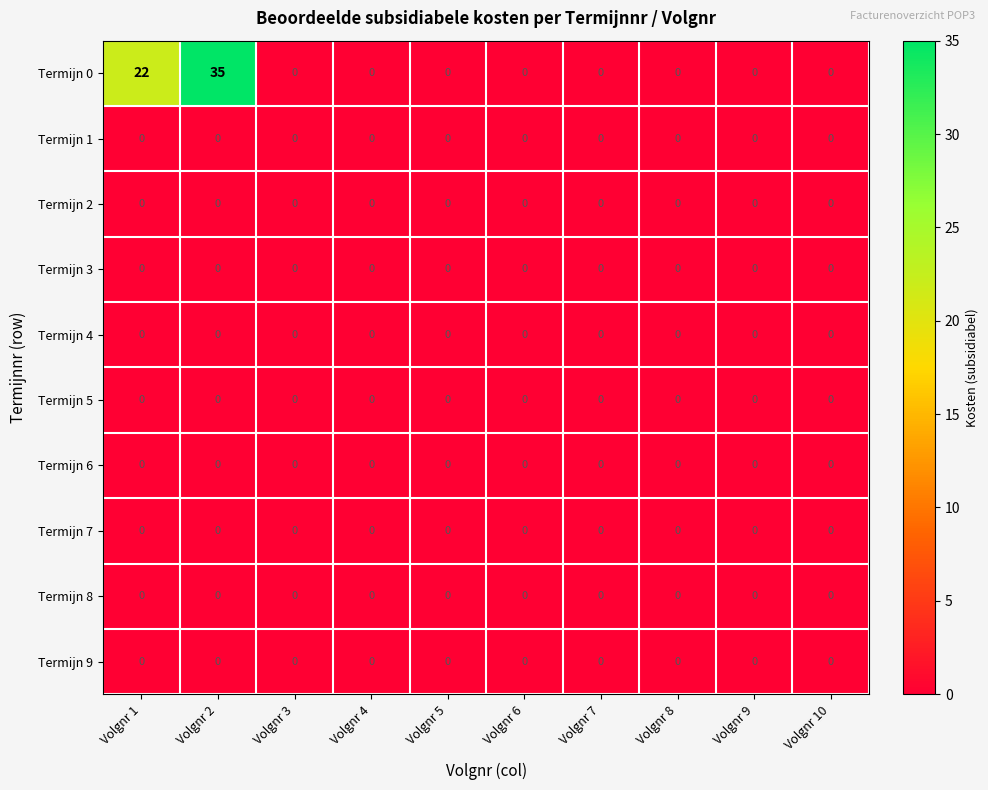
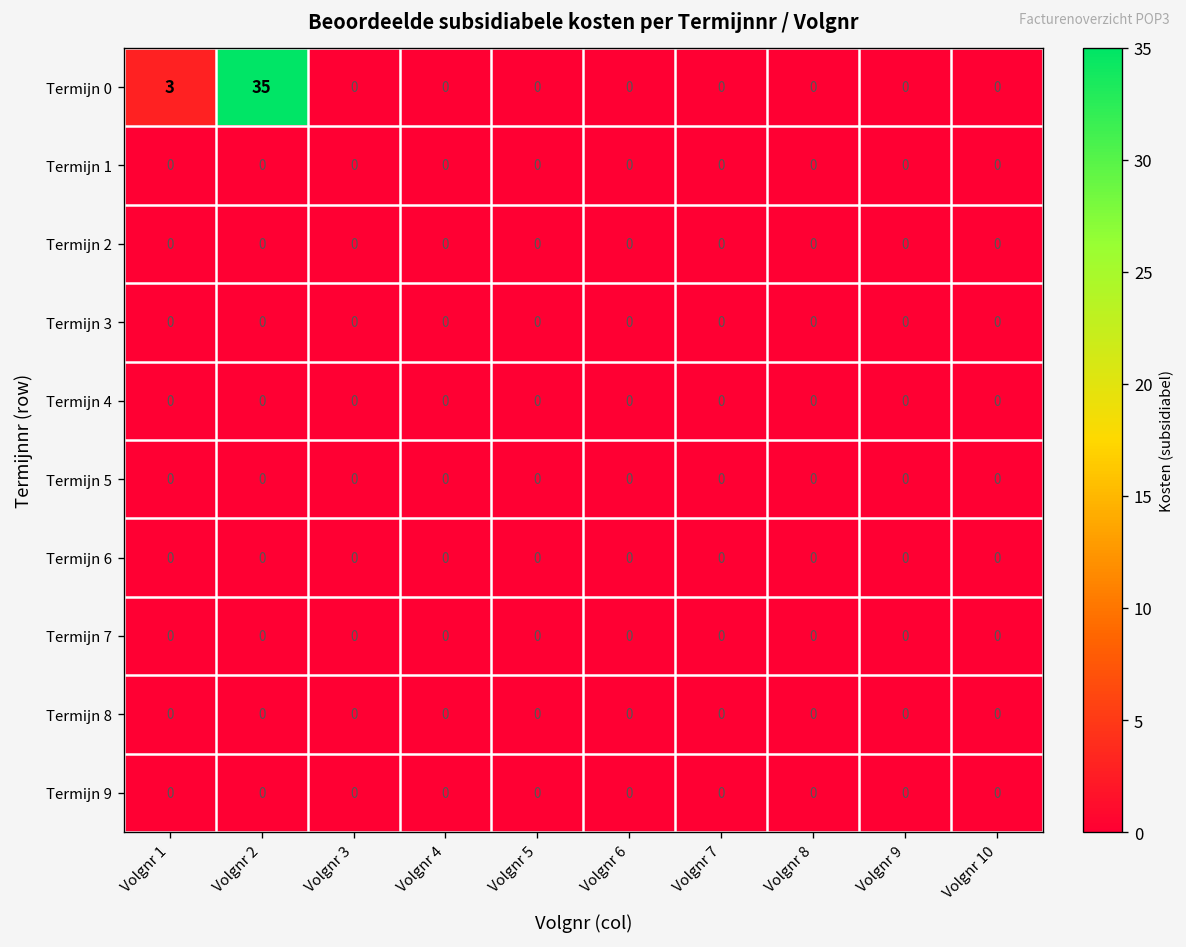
  {
    "Termijn 0": {
-     "Volgnr 1": 22,
+     "Volgnr 1": 3,
      "Volgnr 2": 35,
      "Volgnr 3": 0,
      "Volgnr 4": 0,
      "Volgnr 5": 0,
      "Volgnr 6": 0,
      "Volgnr 7": 0,
      "Volgnr 8": 0,
      "Volgnr 9": 0,
      "Volgnr 10": 0
    },
    "Termijn 1": {
      "Volgnr 1": 0,
      "Volgnr 2": 0,
      "Volgnr 3": 0,
      "Volgnr 4": 0,
      "Volgnr 5": 0,
      "Volgnr 6": 0,
      "Volgnr 7": 0,
      "Volgnr 8": 0,
      "Volgnr 9": 0,
      "Volgnr 10": 0
    },
    "Termijn 2": {
      "Volgnr 1": 0,
      "Volgnr 2": 0,
      "Volgnr 3": 0,
      "Volgnr 4": 0,
      "Volgnr 5": 0,
      "Volgnr 6": 0,
      "Volgnr 7": 0,
      "Volgnr 8": 0,
      "Volgnr 9": 0,
      "Volgnr 10": 0
    },
    "Termijn 3": {
      "Volgnr 1": 0,
      "Volgnr 2": 0,
      "Volgnr 3": 0,
      "Volgnr 4": 0,
      "Volgnr 5": 0,
      "Volgnr 6": 0,
      "Volgnr 7": 0,
      "Volgnr 8": 0,
      "Volgnr 9": 0,
      "Volgnr 10": 0
    },
    "Termijn 4": {
      "Volgnr 1": 0,
      "Volgnr 2": 0,
      "Volgnr 3": 0,
      "Volgnr 4": 0,
      "Volgnr 5": 0,
      "Volgnr 6": 0,
      "Volgnr 7": 0,
      "Volgnr 8": 0,
      "Volgnr 9": 0,
      "Volgnr 10": 0
    },
    "Termijn 5": {
      "Volgnr 1": 0,
      "Volgnr 2": 0,
      "Volgnr 3": 0,
      "Volgnr 4": 0,
      "Volgnr 5": 0,
      "Volgnr 6": 0,
      "Volgnr 7": 0,
      "Volgnr 8": 0,
      "Volgnr 9": 0,
      "Volgnr 10": 0
    },
    "Termijn 6": {
      "Volgnr 1": 0,
      "Volgnr 2": 0,
      "Volgnr 3": 0,
      "Volgnr 4": 0,
      "Volgnr 5": 0,
      "Volgnr 6": 0,
      "Volgnr 7": 0,
      "Volgnr 8": 0,
      "Volgnr 9": 0,
      "Volgnr 10": 0
    },
    "Termijn 7": {
      "Volgnr 1": 0,
      "Volgnr 2": 0,
      "Volgnr 3": 0,
      "Volgnr 4": 0,
      "Volgnr 5": 0,
      "Volgnr 6": 0,
      "Volgnr 7": 0,
      "Volgnr 8": 0,
      "Volgnr 9": 0,
      "Volgnr 10": 0
    },
    "Termijn 8": {
      "Volgnr 1": 0,
      "Volgnr 2": 0,
      "Volgnr 3": 0,
      "Volgnr 4": 0,
      "Volgnr 5": 0,
      "Volgnr 6": 0,
      "Volgnr 7": 0,
      "Volgnr 8": 0,
      "Volgnr 9": 0,
      "Volgnr 10": 0
    },
    "Termijn 9": {
      "Volgnr 1": 0,
      "Volgnr 2": 0,
      "Volgnr 3": 0,
      "Volgnr 4": 0,
      "Volgnr 5": 0,
      "Volgnr 6": 0,
      "Volgnr 7": 0,
      "Volgnr 8": 0,
      "Volgnr 9": 0,
      "Volgnr 10": 0
    }
  }
